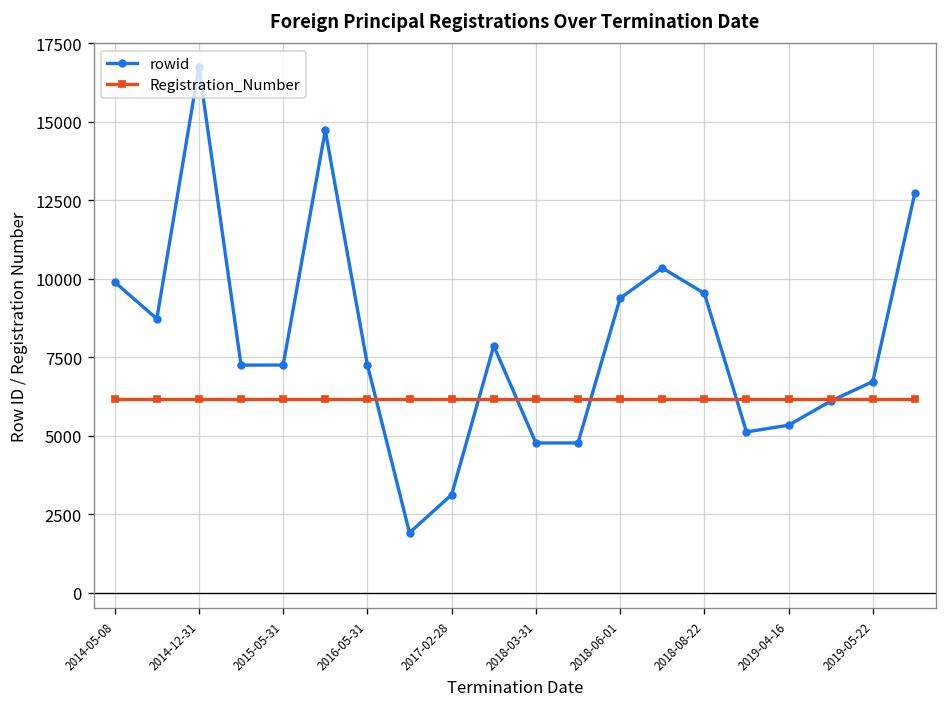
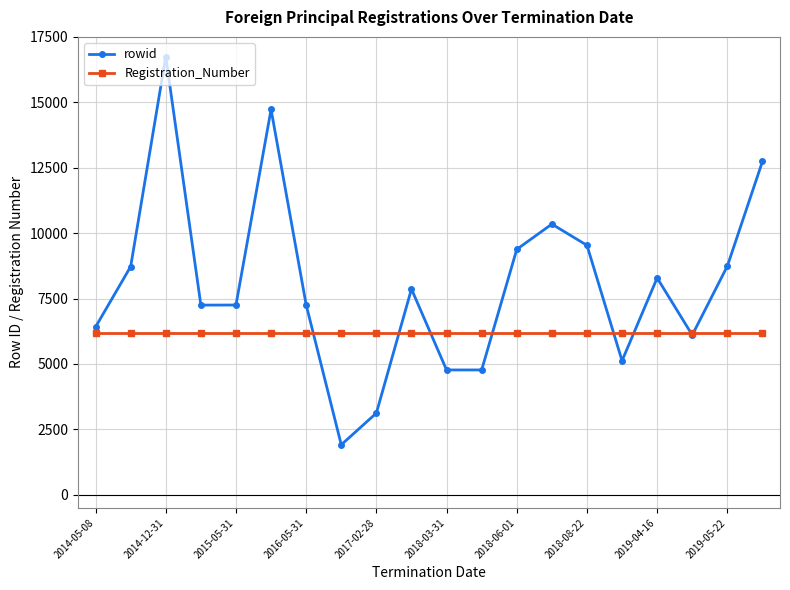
  {
    "rowid": {
-     "2014-05-08": 9900,
+     "2014-05-08": 6400,
      "2016-05-31": 7300,
      "2017-02-28": 3100,
      "2018-06-01": 9400,
      "2018-08-22": 9500,
-     "2019-04-16": 5300,
-     "2019-05-22": 6700
+     "2019-04-16": 8300,
+     "2019-05-22": 8700
    },
    "Registration_Number": {
      "2014-05-08": 6200,
      "2014-12-31": 6200,
      "2016-05-31": 6200,
      "2017-02-28": 6200,
      "2018-06-01": 6200,
      "2018-08-22": 6200,
      "2019-04-16": 6200,
      "2019-05-22": 6200
    }
  }
